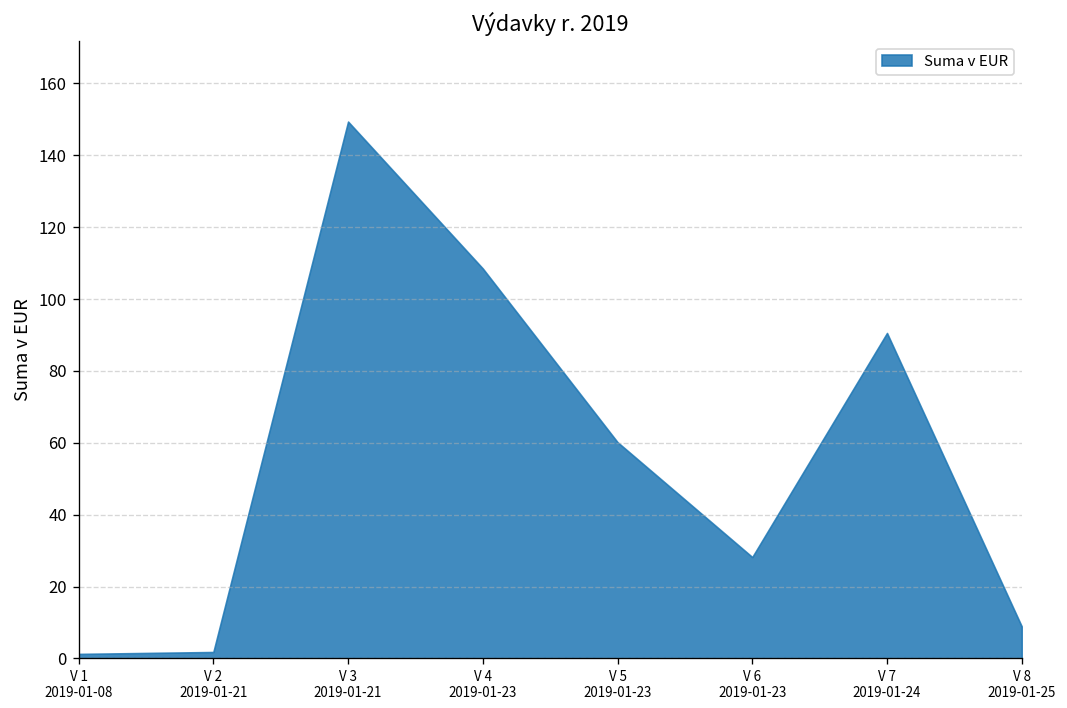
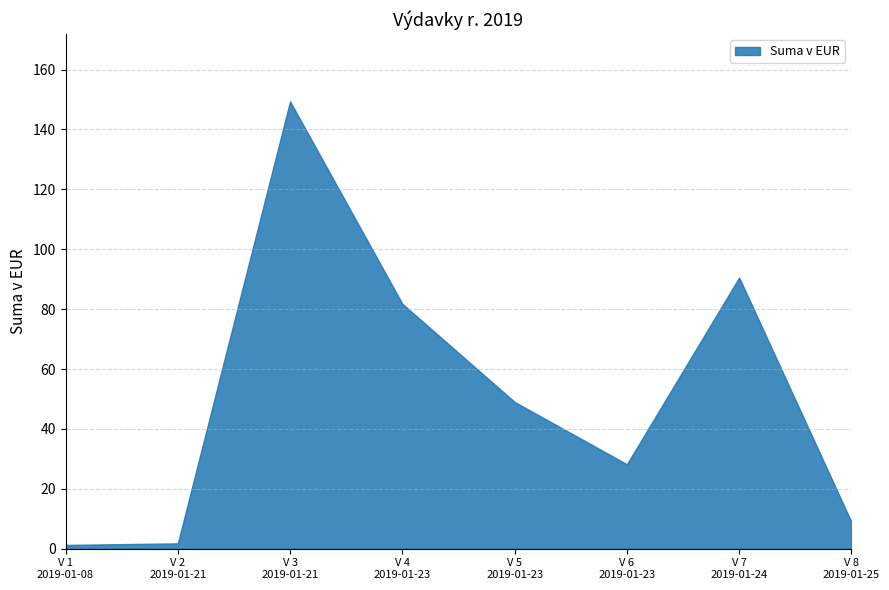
  {
    "V 1 2019-01-08": 1,
    "V 2 2019-01-21": 2,
    "V 3 2019-01-21": 149,
-   "V 4 2019-01-23": 109,
-   "V 5 2019-01-23": 60,
+   "V 4 2019-01-23": 82,
+   "V 5 2019-01-23": 49,
    "V 6 2019-01-23": 28,
    "V 7 2019-01-24": 91,
    "V 8 2019-01-25": 9
  }
